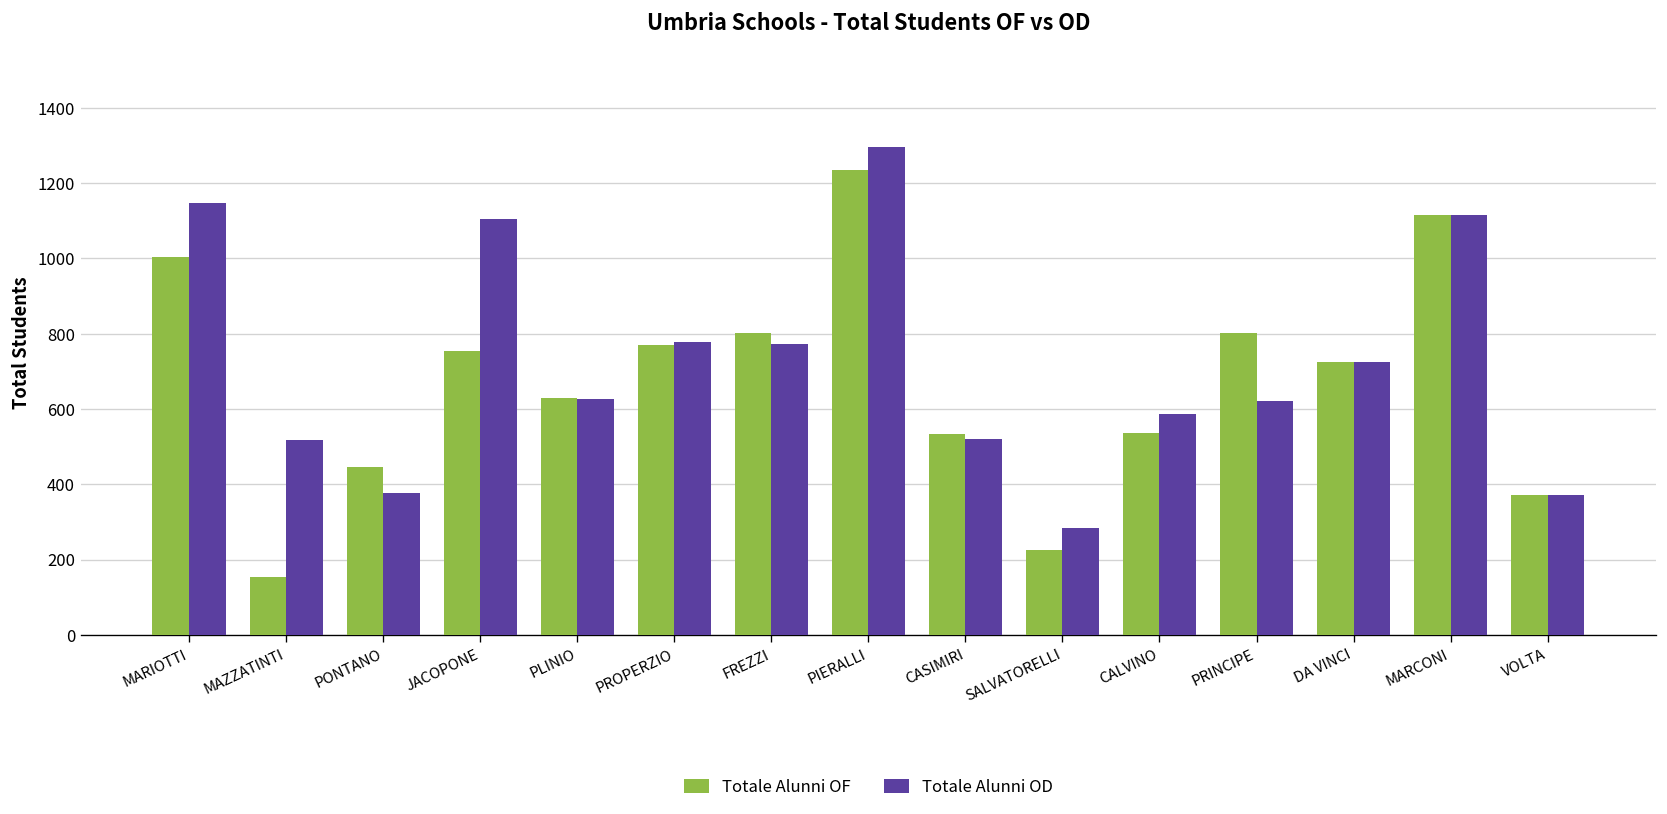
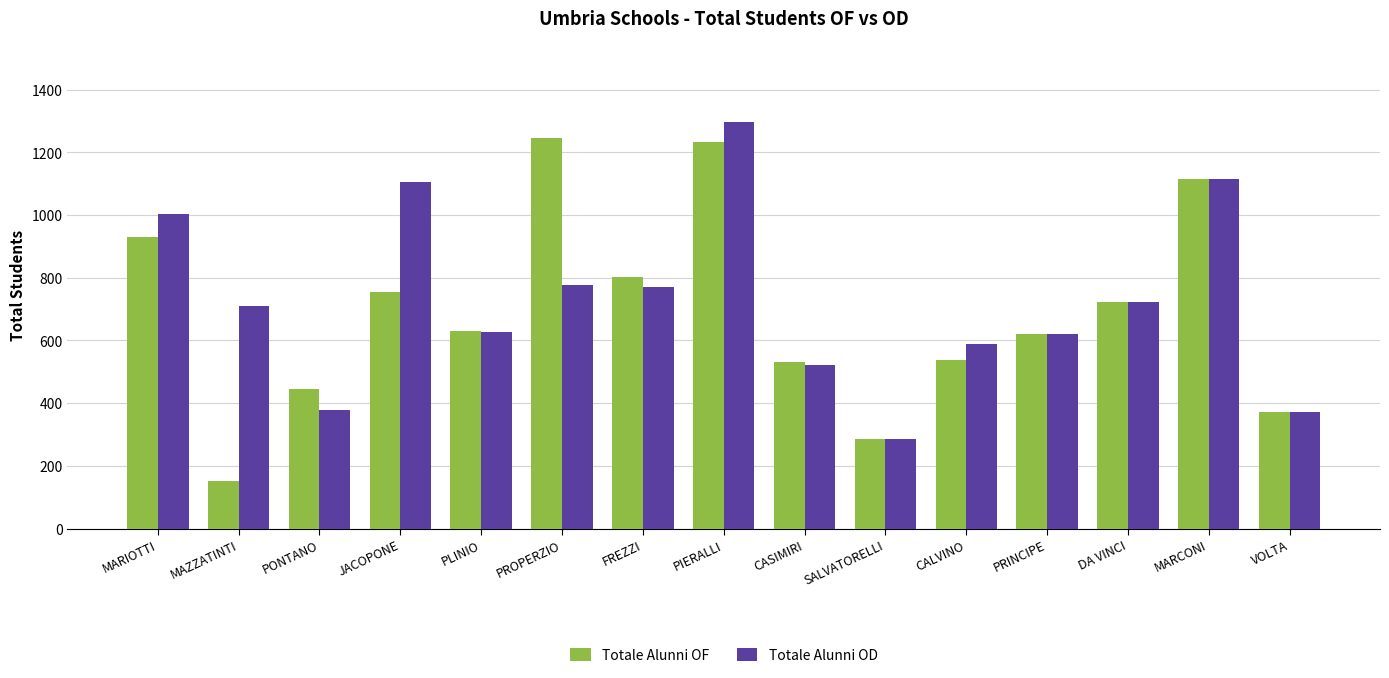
  {
    "Totale Alunni OF": {
-     "MARIOTTI": 1000,
+     "MARIOTTI": 930,
      "MAZZATINTI": 150,
      "PONTANO": 450,
      "JACOPONE": 750,
      "PLINIO": 630,
-     "PROPERZIO": 770,
+     "PROPERZIO": 1250,
      "FREZZI": 800,
      "PIERALLI": 1230,
      "CASIMIRI": 530,
-     "SALVATORELLI": 230,
+     "SALVATORELLI": 290,
      "CALVINO": 540,
-     "PRINCIPE": 800,
+     "PRINCIPE": 620,
      "DA VINCI": 720,
      "MARCONI": 1120,
      "VOLTA": 370
    },
    "Totale Alunni OD": {
-     "MARIOTTI": 1150,
-     "MAZZATINTI": 520,
+     "MARIOTTI": 1000,
+     "MAZZATINTI": 710,
      "PONTANO": 380,
      "JACOPONE": 1110,
      "PLINIO": 630,
      "PROPERZIO": 780,
      "FREZZI": 770,
      "PIERALLI": 1300,
      "CASIMIRI": 520,
      "SALVATORELLI": 290,
      "CALVINO": 590,
      "PRINCIPE": 620,
      "DA VINCI": 720,
      "MARCONI": 1120,
      "VOLTA": 370
    }
  }
